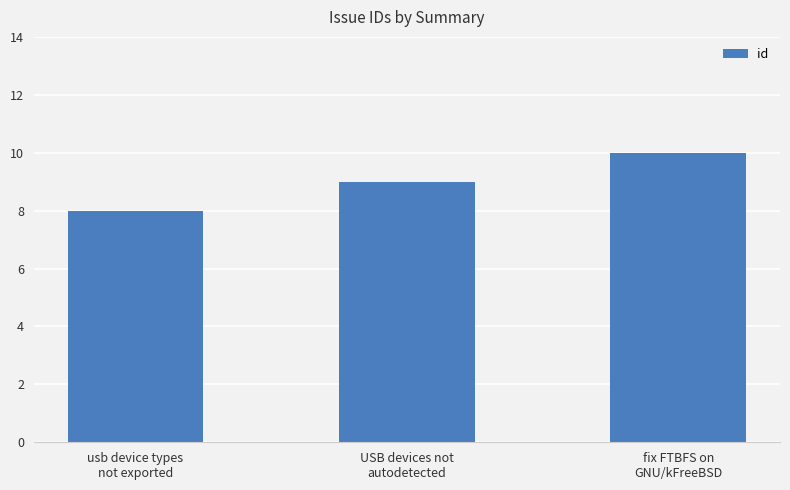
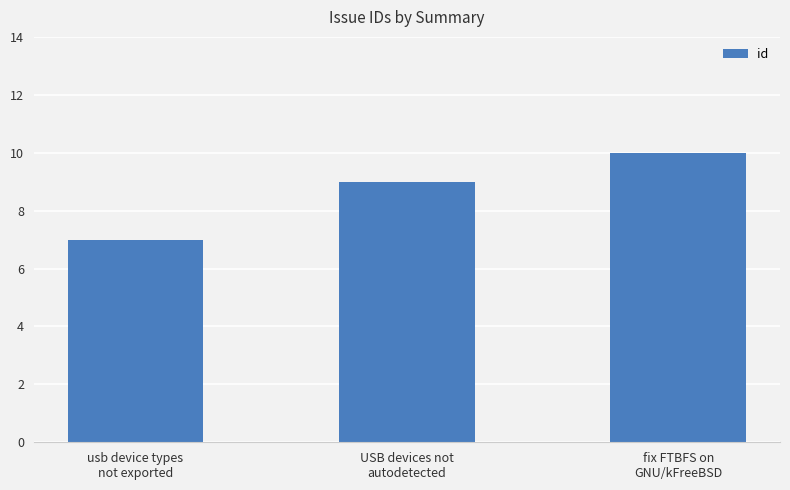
  {
-   "usb device types not exported": 8,
+   "usb device types not exported": 7,
    "USB devices not autodetected": 9,
    "fix FTBFS on GNU/kFreeBSD": 10
  }
